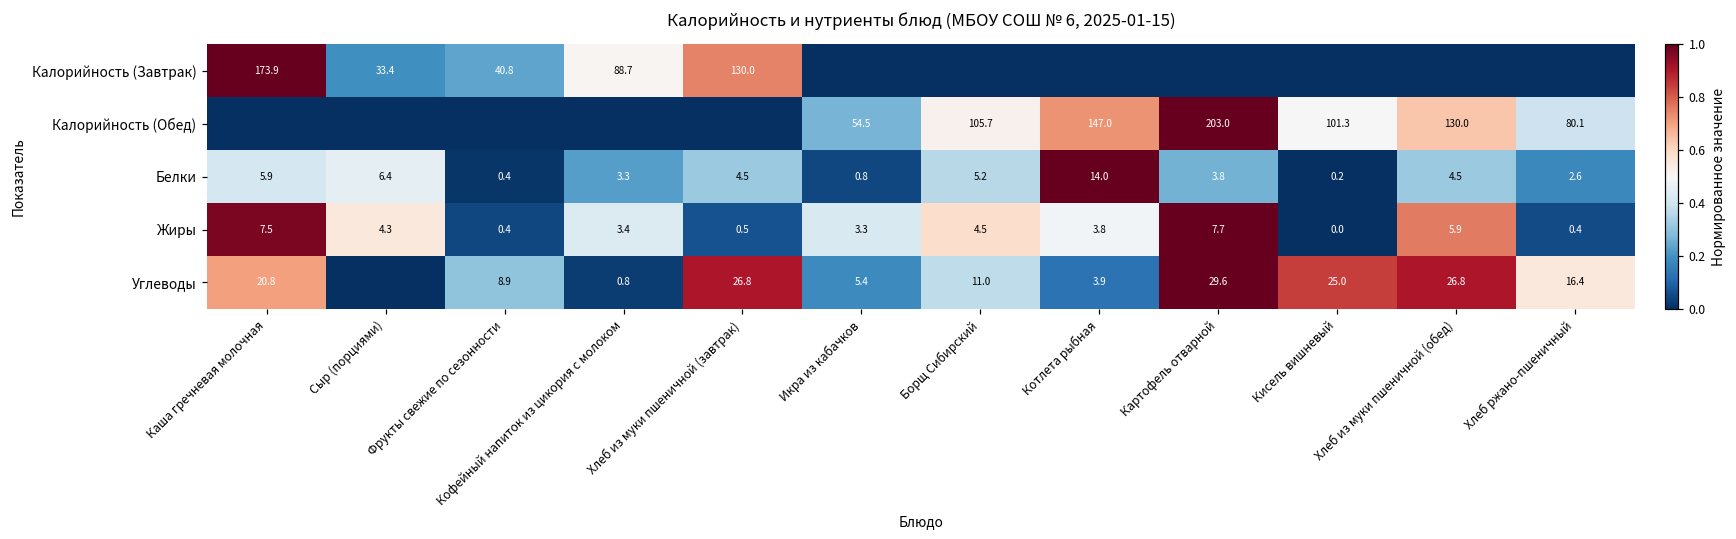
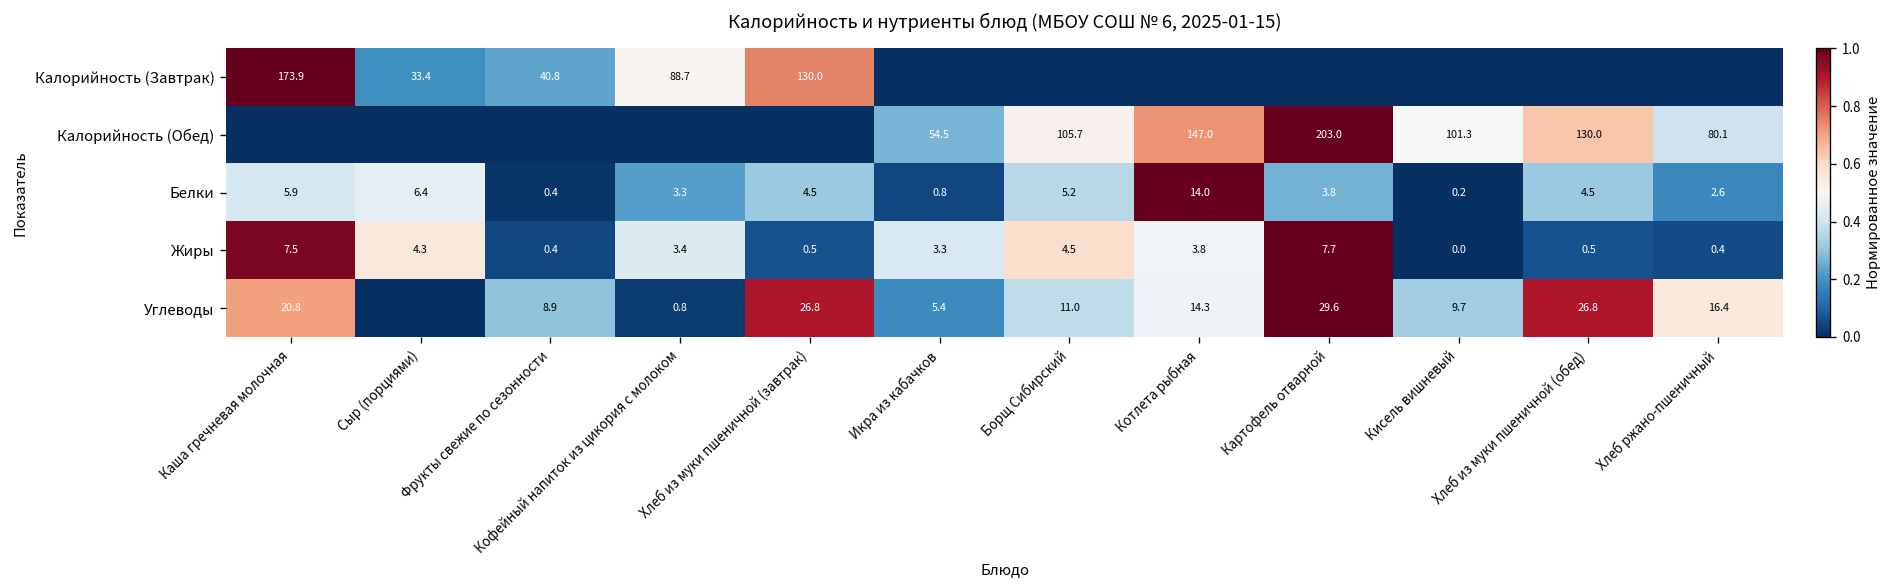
  {
    "Калорийность (Завтрак)": {
      "Каша гречневая молочная": 173.9,
      "Сыр (порциями)": 33.4,
      "Фрукты свежие по сезонности": 40.8,
      "Кофейный напиток из цикория с молоком": 88.7,
      "Хлеб из муки пшеничной (завтрак)": 130.0
    },
    "Калорийность (Обед)": {
      "Икра из кабачков": 54.5,
      "Борщ Сибирский": 105.7,
      "Котлета рыбная": 147.0,
      "Картофель отварной": 203.0,
      "Кисель вишневый": 101.3,
      "Хлеб из муки пшеничной (обед)": 130.0,
      "Хлеб ржано-пшеничный": 80.1
    },
    "Белки": {
      "Каша гречневая молочная": 5.9,
      "Сыр (порциями)": 6.4,
      "Фрукты свежие по сезонности": 0.4,
      "Кофейный напиток из цикория с молоком": 3.3,
      "Хлеб из муки пшеничной (завтрак)": 4.5,
      "Икра из кабачков": 0.8,
      "Борщ Сибирский": 5.2,
      "Котлета рыбная": 14.0,
      "Картофель отварной": 3.8,
      "Кисель вишневый": 0.2,
      "Хлеб из муки пшеничной (обед)": 4.5,
      "Хлеб ржано-пшеничный": 2.6
    },
    "Жиры": {
      "Каша гречневая молочная": 7.5,
      "Сыр (порциями)": 4.3,
      "Фрукты свежие по сезонности": 0.4,
      "Кофейный напиток из цикория с молоком": 3.4,
      "Хлеб из муки пшеничной (завтрак)": 0.5,
      "Икра из кабачков": 3.3,
      "Борщ Сибирский": 4.5,
      "Котлета рыбная": 3.8,
      "Картофель отварной": 7.7,
      "Кисель вишневый": 0.0,
-     "Хлеб из муки пшеничной (обед)": 5.9,
+     "Хлеб из муки пшеничной (обед)": 0.5,
      "Хлеб ржано-пшеничный": 0.4
    },
    "Углеводы": {
      "Каша гречневая молочная": 20.8,
      "Фрукты свежие по сезонности": 8.9,
      "Кофейный напиток из цикория с молоком": 0.8,
      "Хлеб из муки пшеничной (завтрак)": 26.8,
      "Икра из кабачков": 5.4,
      "Борщ Сибирский": 11.0,
-     "Котлета рыбная": 3.9,
+     "Котлета рыбная": 14.3,
      "Картофель отварной": 29.6,
-     "Кисель вишневый": 25.0,
+     "Кисель вишневый": 9.7,
      "Хлеб из муки пшеничной (обед)": 26.8,
      "Хлеб ржано-пшеничный": 16.4
    }
  }
